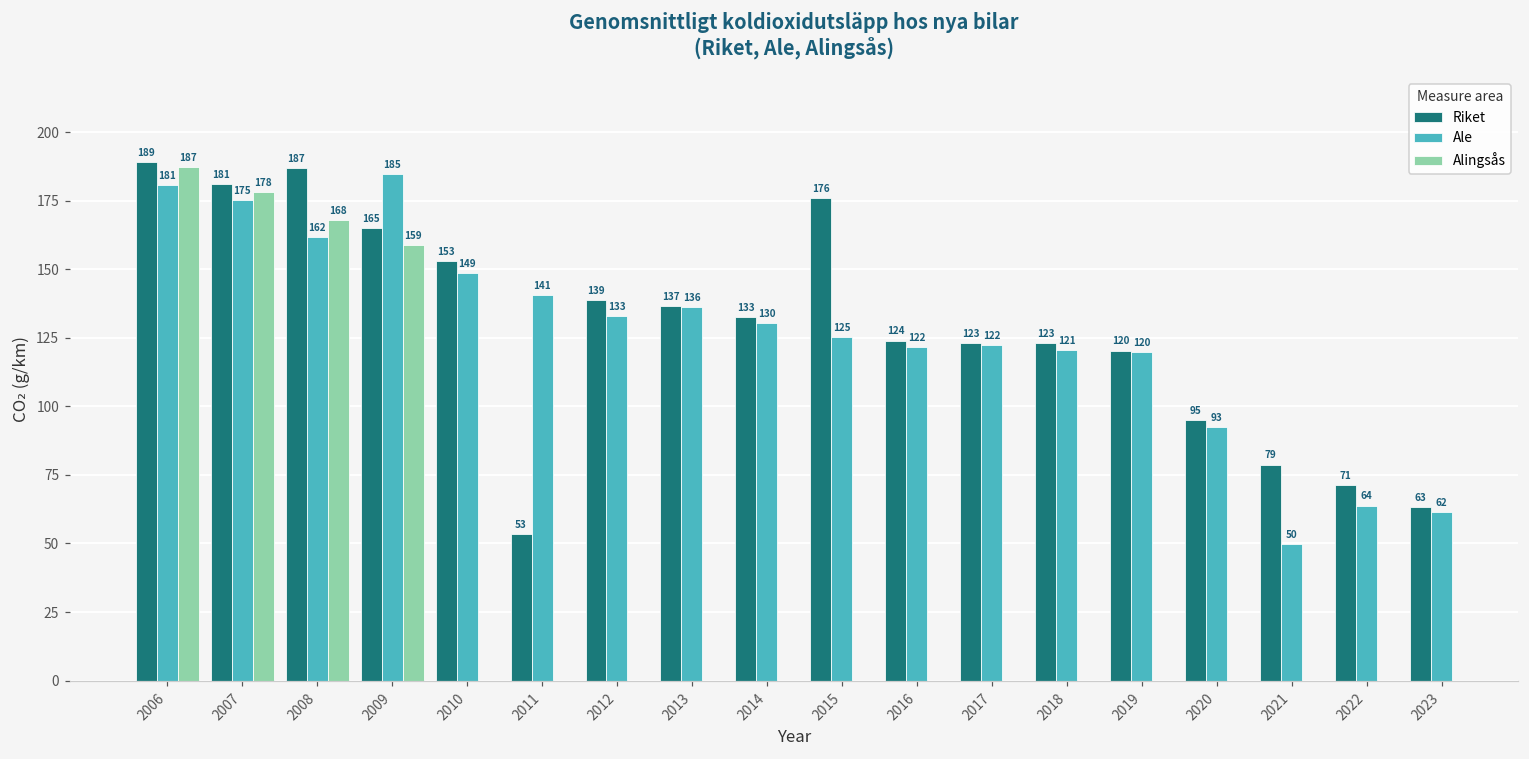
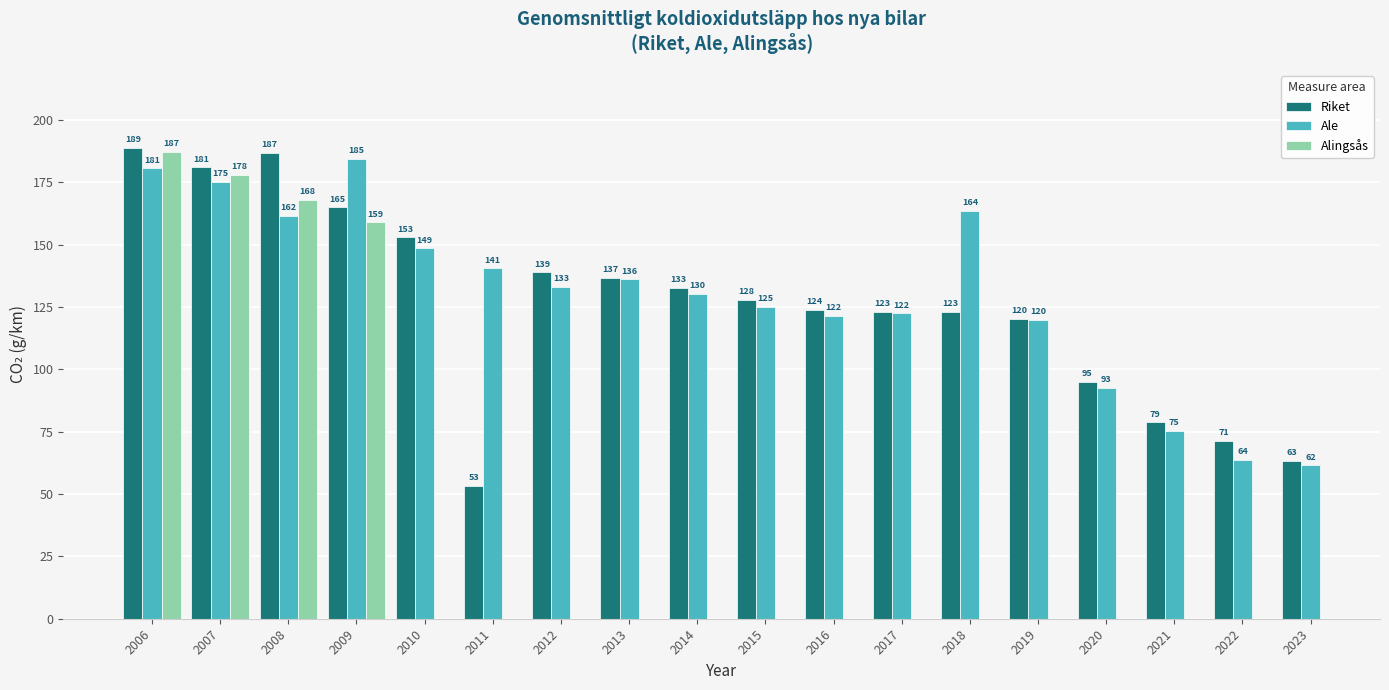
  {
    "Riket": {
      "2006": 189,
      "2007": 181,
      "2008": 187,
      "2009": 165,
      "2010": 153,
      "2011": 53,
      "2012": 139,
      "2013": 137,
      "2014": 133,
-     "2015": 176,
+     "2015": 128,
      "2016": 124,
      "2017": 123,
      "2018": 123,
      "2019": 120,
      "2020": 95,
      "2021": 79,
      "2022": 71,
      "2023": 63
    },
    "Ale": {
      "2006": 181,
      "2007": 175,
      "2008": 162,
      "2009": 185,
      "2010": 149,
      "2011": 141,
      "2012": 133,
      "2013": 136,
      "2014": 130,
      "2015": 125,
      "2016": 122,
      "2017": 122,
-     "2018": 121,
+     "2018": 164,
      "2019": 120,
      "2020": 93,
-     "2021": 50,
+     "2021": 75,
      "2022": 64,
      "2023": 62
    }
  }
